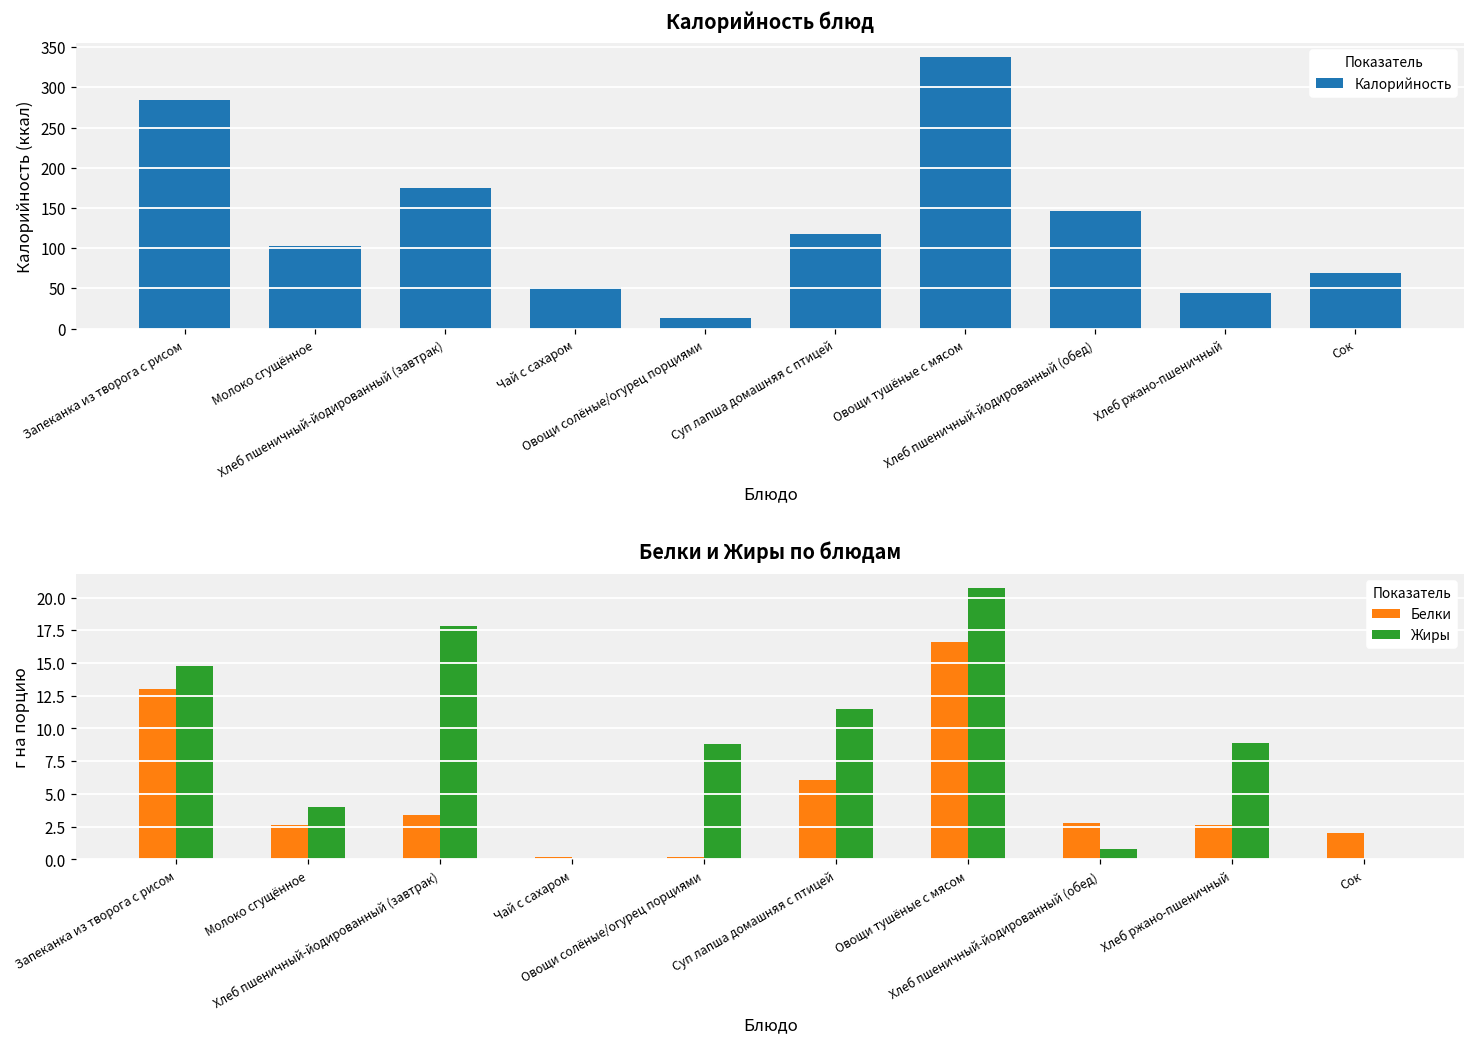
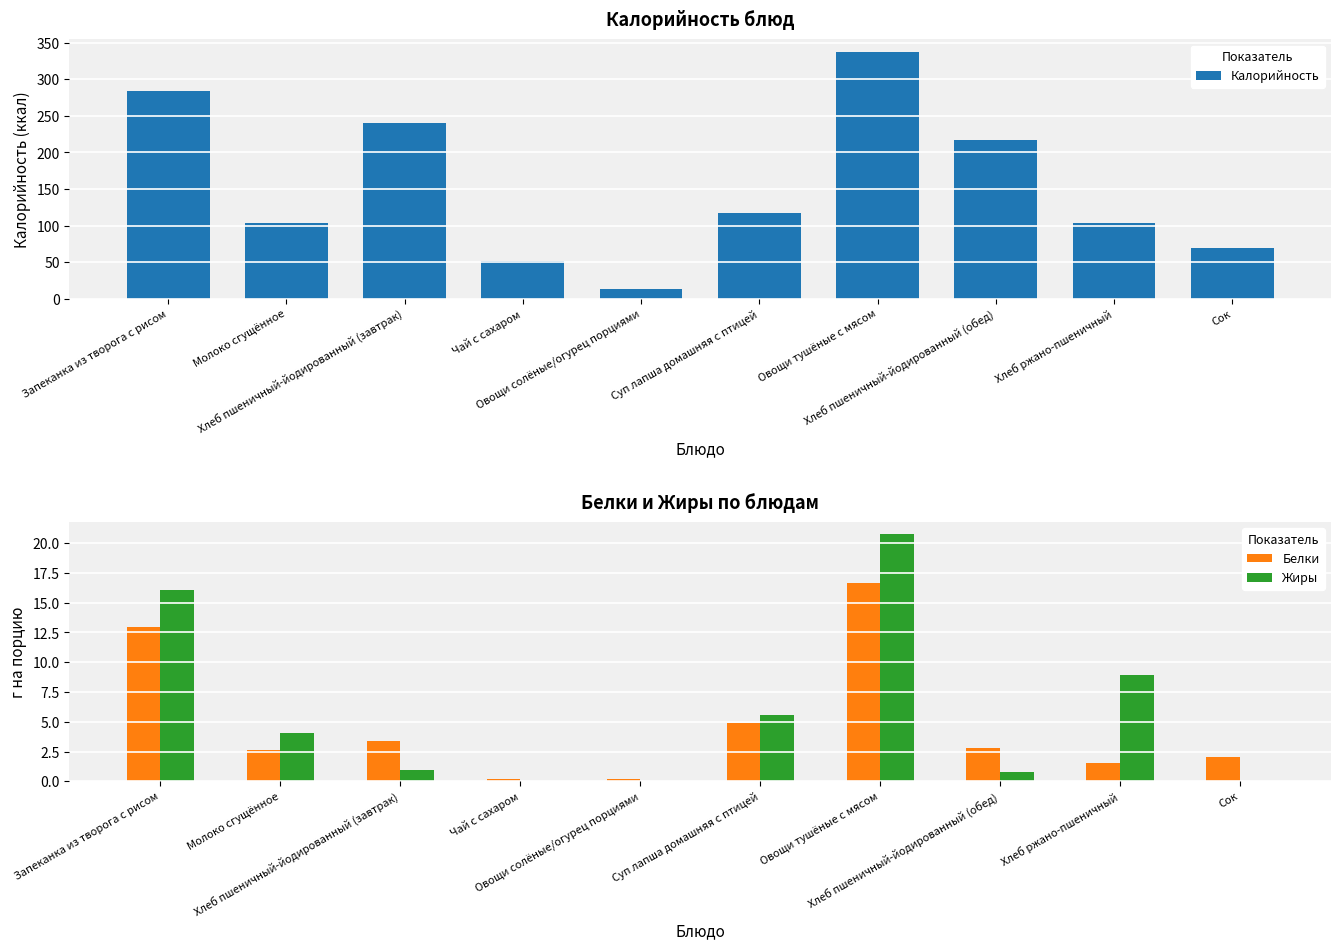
  {
    "Калорийность блюд": {
      "Запеканка из творога с рисом": 280,
      "Молоко сгущённое": 100,
-     "Хлеб пшеничный-йодированный (завтрак)": 170,
+     "Хлеб пшеничный-йодированный (завтрак)": 240,
      "Чай с сахаром": 50,
      "Овощи солёные/огурец порциями": 10,
      "Суп лапша домашняя с птицей": 120,
      "Овощи тушёные с мясом": 340,
-     "Хлеб пшеничный-йодированный (обед)": 150,
-     "Хлеб ржано-пшеничный": 40,
+     "Хлеб пшеничный-йодированный (обед)": 220,
+     "Хлеб ржано-пшеничный": 100,
      "Сок": 70
    },
    "Белки и Жиры по блюдам": {
      "Белки": {
        "Запеканка из творога с рисом": 13.0,
        "Молоко сгущённое": 2.6,
        "Хлеб пшеничный-йодированный (завтрак)": 3.4,
-       "Суп лапша домашняя с птицей": 6.0,
+       "Суп лапша домашняя с птицей": 4.9,
        "Овощи тушёные с мясом": 16.6,
        "Хлеб пшеничный-йодированный (обед)": 2.8,
-       "Хлеб ржано-пшеничный": 2.6,
+       "Хлеб ржано-пшеничный": 1.5,
        "Сок": 2.0
      },
      "Жиры": {
-       "Запеканка из творога с рисом": 14.8,
+       "Запеканка из творога с рисом": 16.0,
        "Молоко сгущённое": 4.0,
-       "Хлеб пшеничный-йодированный (завтрак)": 17.8,
+       "Хлеб пшеничный-йодированный (завтрак)": 1.0,
        "Чай с сахаром": 0.0,
-       "Овощи солёные/огурец порциями": 8.8,
-       "Суп лапша домашняя с птицей": 11.5,
+       "Овощи солёные/огурец порциями": 0.0,
+       "Суп лапша домашняя с птицей": 5.6,
        "Овощи тушёные с мясом": 20.8,
        "Хлеб пшеничный-йодированный (обед)": 0.8,
        "Хлеб ржано-пшеничный": 8.9,
        "Сок": 0.0
      }
    }
  }
